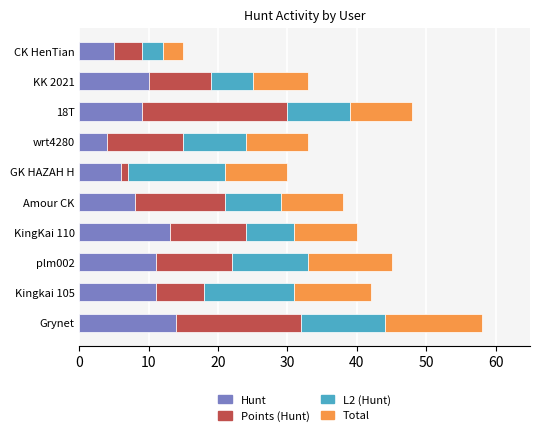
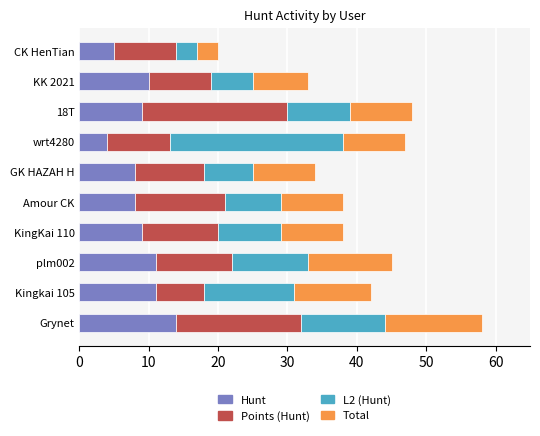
  {
    "Hunt": {
      "CK HenTian": 5,
      "KK 2021": 10,
      "18T": 9,
      "wrt4280": 4,
-     "GK HAZAH H": 6,
+     "GK HAZAH H": 8,
      "Amour CK": 8,
-     "KingKai 110": 13,
+     "KingKai 110": 9,
      "plm002": 11,
      "Kingkai 105": 11,
      "Grynet": 14
    },
    "Points (Hunt)": {
-     "CK HenTian": 4,
+     "CK HenTian": 9,
      "KK 2021": 9,
      "18T": 21,
-     "wrt4280": 11,
-     "GK HAZAH H": 1,
+     "wrt4280": 9,
+     "GK HAZAH H": 10,
      "Amour CK": 13,
      "KingKai 110": 11,
      "plm002": 11,
      "Kingkai 105": 7,
      "Grynet": 18
    },
    "L2 (Hunt)": {
      "CK HenTian": 3,
      "KK 2021": 6,
      "18T": 9,
-     "wrt4280": 9,
-     "GK HAZAH H": 14,
+     "wrt4280": 25,
+     "GK HAZAH H": 7,
      "Amour CK": 8,
-     "KingKai 110": 7,
+     "KingKai 110": 9,
      "plm002": 11,
      "Kingkai 105": 13,
      "Grynet": 12
    },
    "Total": {
      "CK HenTian": 3,
      "KK 2021": 8,
      "18T": 9,
      "wrt4280": 9,
      "GK HAZAH H": 9,
      "Amour CK": 9,
      "KingKai 110": 9,
      "plm002": 12,
      "Kingkai 105": 11,
      "Grynet": 14
    }
  }
